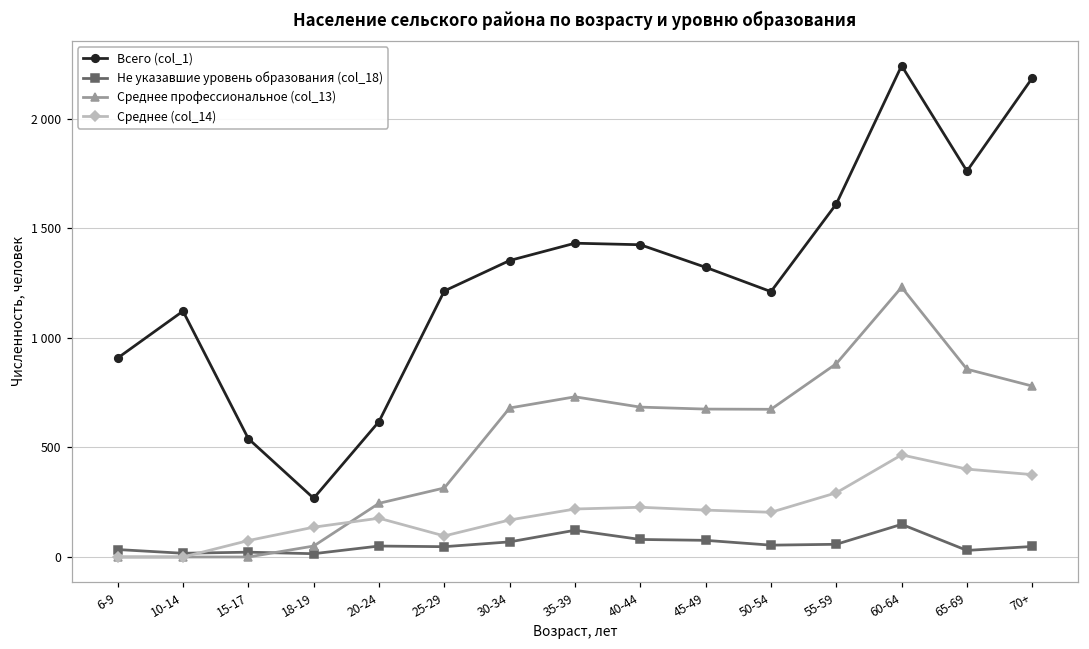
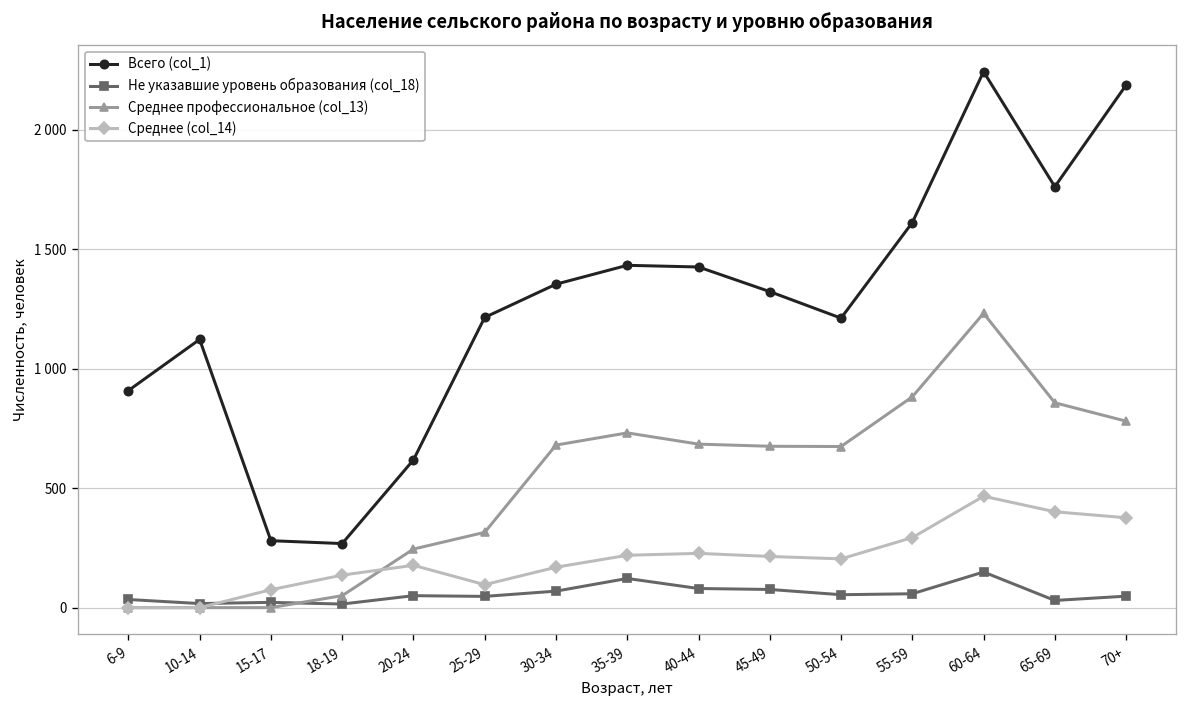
  {
    "Всего (col_1)": {
      "6-9": 910,
      "10-14": 1120,
-     "15-17": 540,
+     "15-17": 280,
      "18-19": 270,
      "20-24": 620,
      "25-29": 1210,
      "30-34": 1350,
      "35-39": 1430,
      "40-44": 1430,
      "45-49": 1320,
      "50-54": 1210,
      "55-59": 1610,
      "60-64": 2240,
      "65-69": 1760,
      "70+": 2190
    },
    "Не указавшие уровень образования (col_18)": {
      "6-9": 30,
      "10-14": 20,
      "15-17": 20,
      "18-19": 20,
      "20-24": 50,
      "25-29": 50,
      "30-34": 70,
      "35-39": 120,
      "40-44": 80,
      "45-49": 80,
      "50-54": 50,
      "55-59": 60,
      "60-64": 150,
      "65-69": 30,
      "70+": 50
    }
  }
